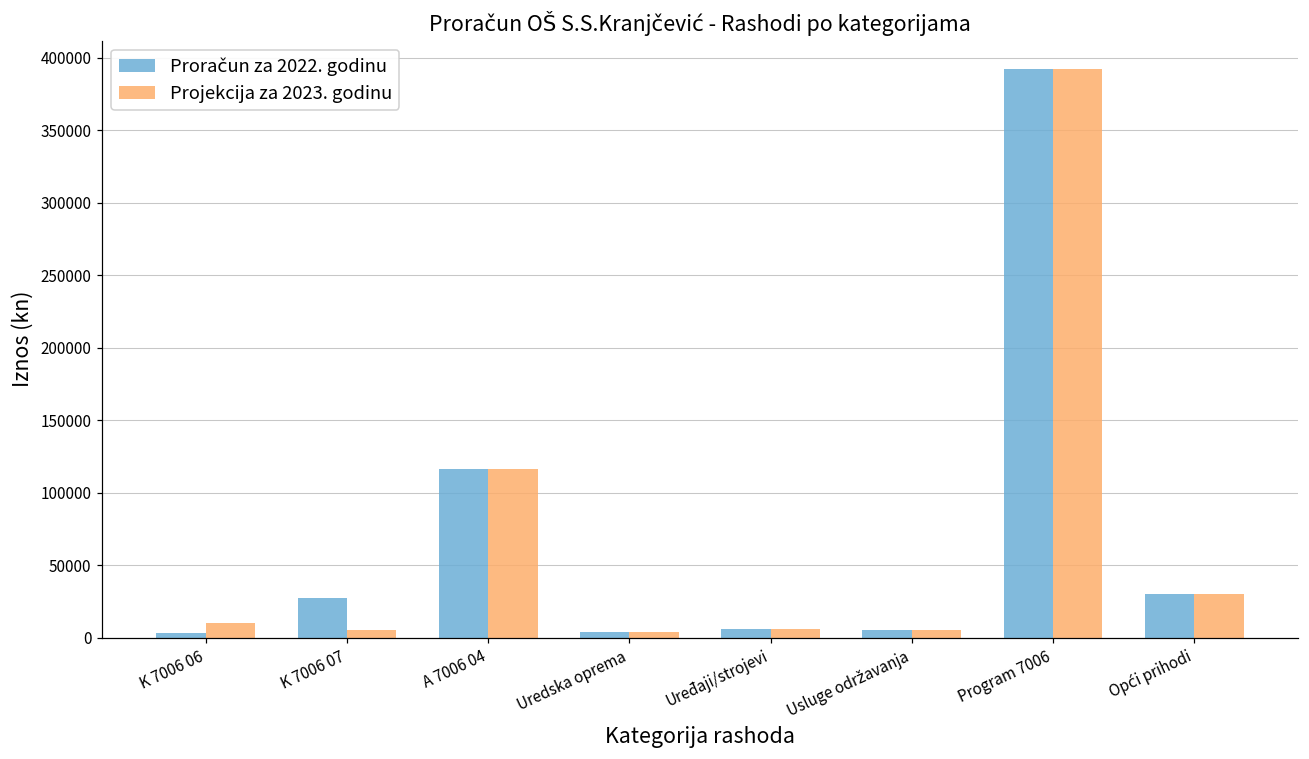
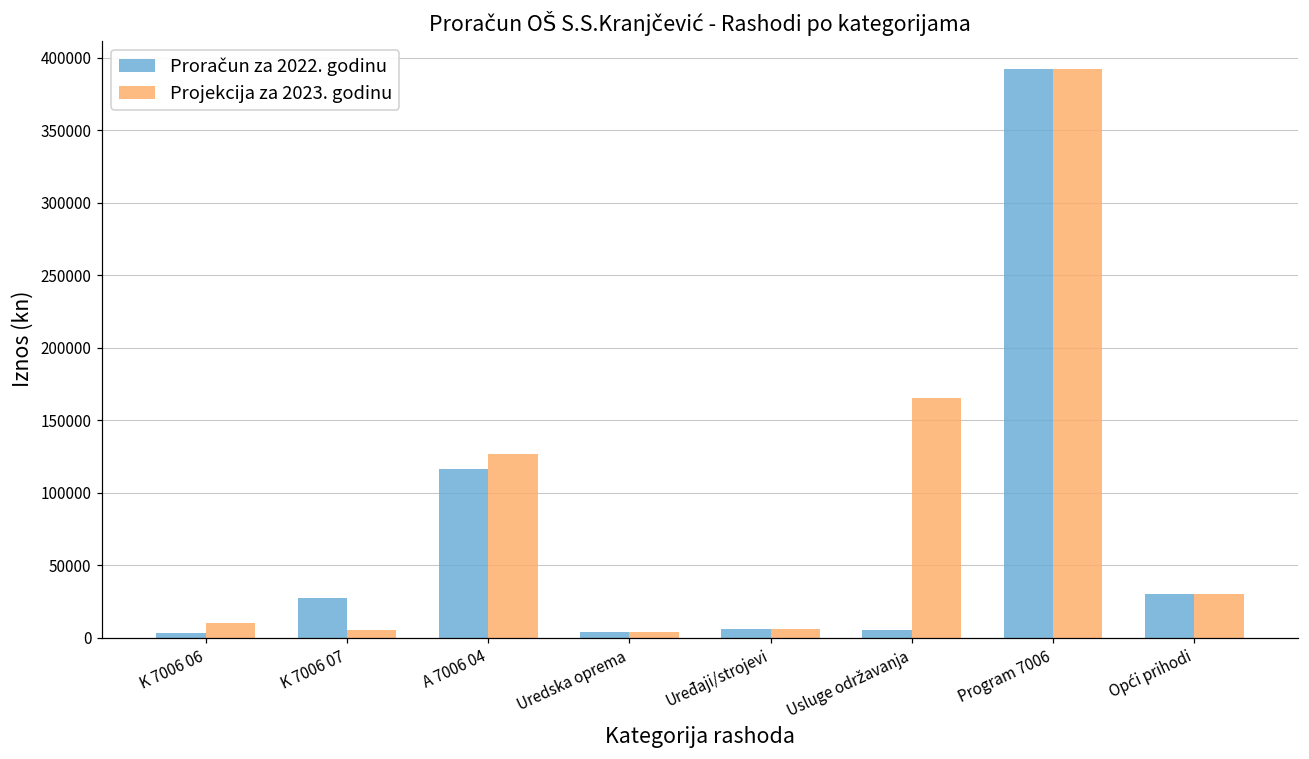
  {
    "Proračun za 2022. godinu": {
      "K 7006 06": 3000,
      "K 7006 07": 27000,
      "A 7006 04": 116000,
      "Uredska oprema": 4000,
      "Uređaji/strojevi": 6000,
      "Usluge održavanja": 5000,
      "Program 7006": 392000,
      "Opći prihodi": 30000
    },
    "Projekcija za 2023. godinu": {
      "K 7006 06": 10000,
      "K 7006 07": 5000,
-     "A 7006 04": 116000,
+     "A 7006 04": 126000,
      "Uredska oprema": 4000,
      "Uređaji/strojevi": 6000,
-     "Usluge održavanja": 5000,
+     "Usluge održavanja": 165000,
      "Program 7006": 392000,
      "Opći prihodi": 30000
    }
  }
